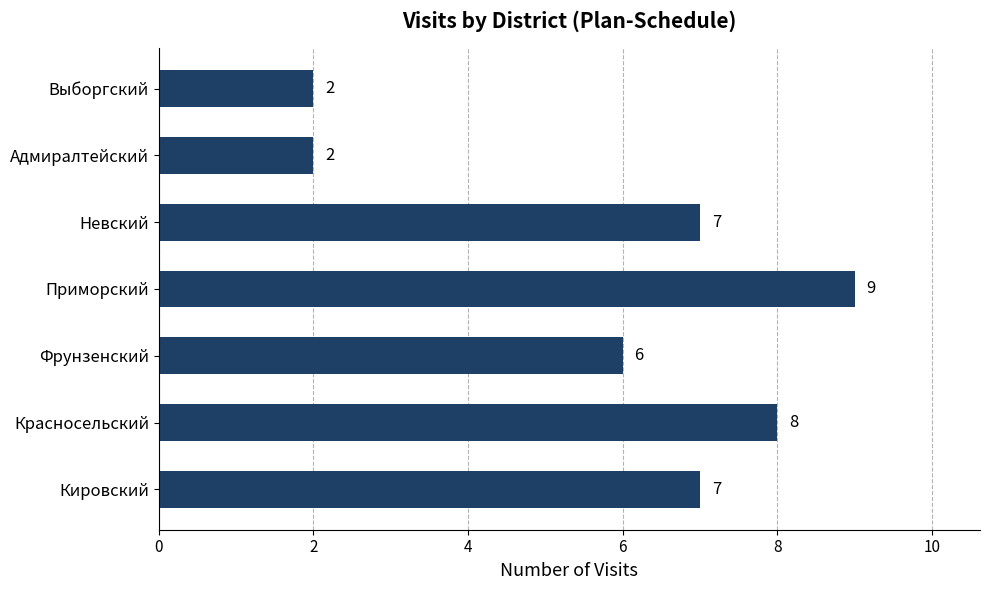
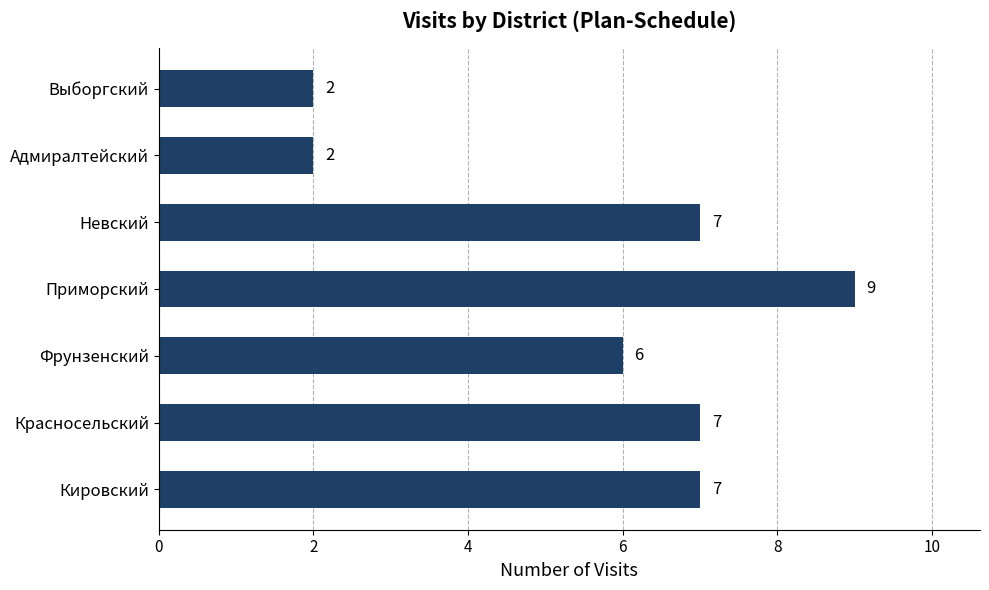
  {
    "Выборгский": 2,
    "Адмиралтейский": 2,
    "Невский": 7,
    "Приморский": 9,
    "Фрунзенский": 6,
-   "Красносельский": 8,
+   "Красносельский": 7,
    "Кировский": 7
  }
